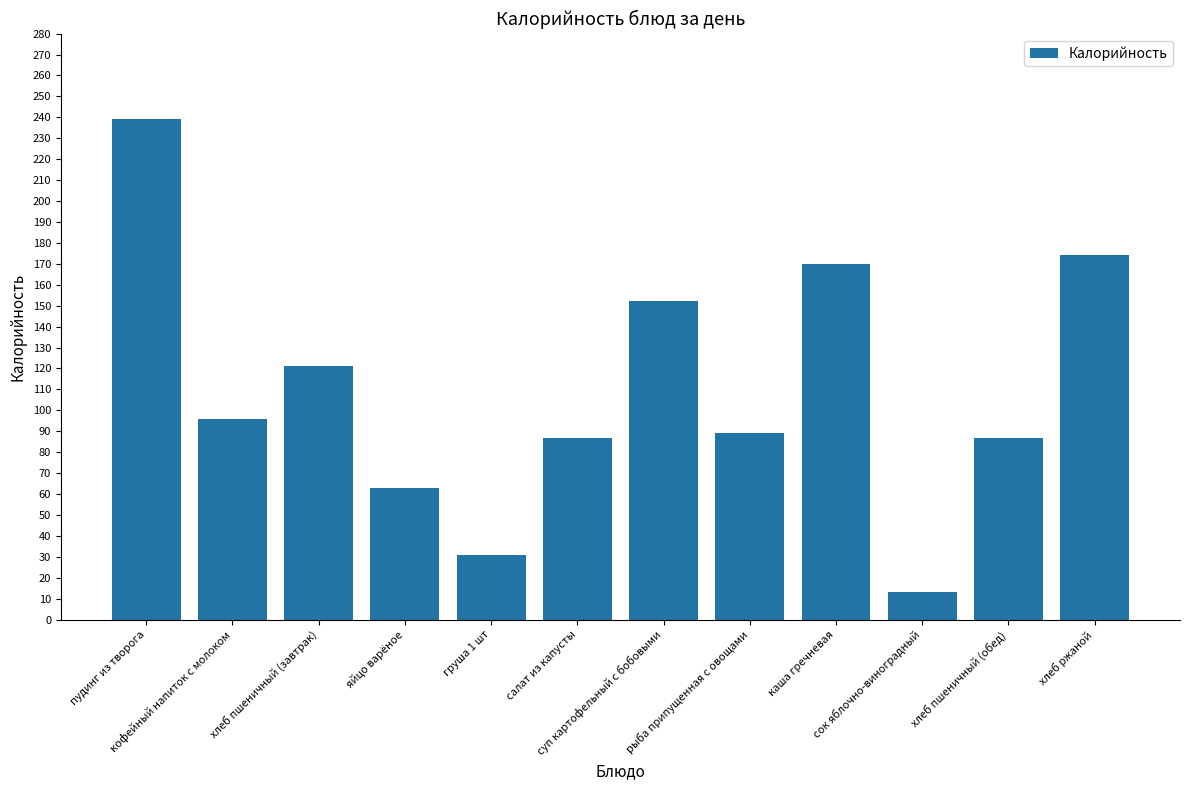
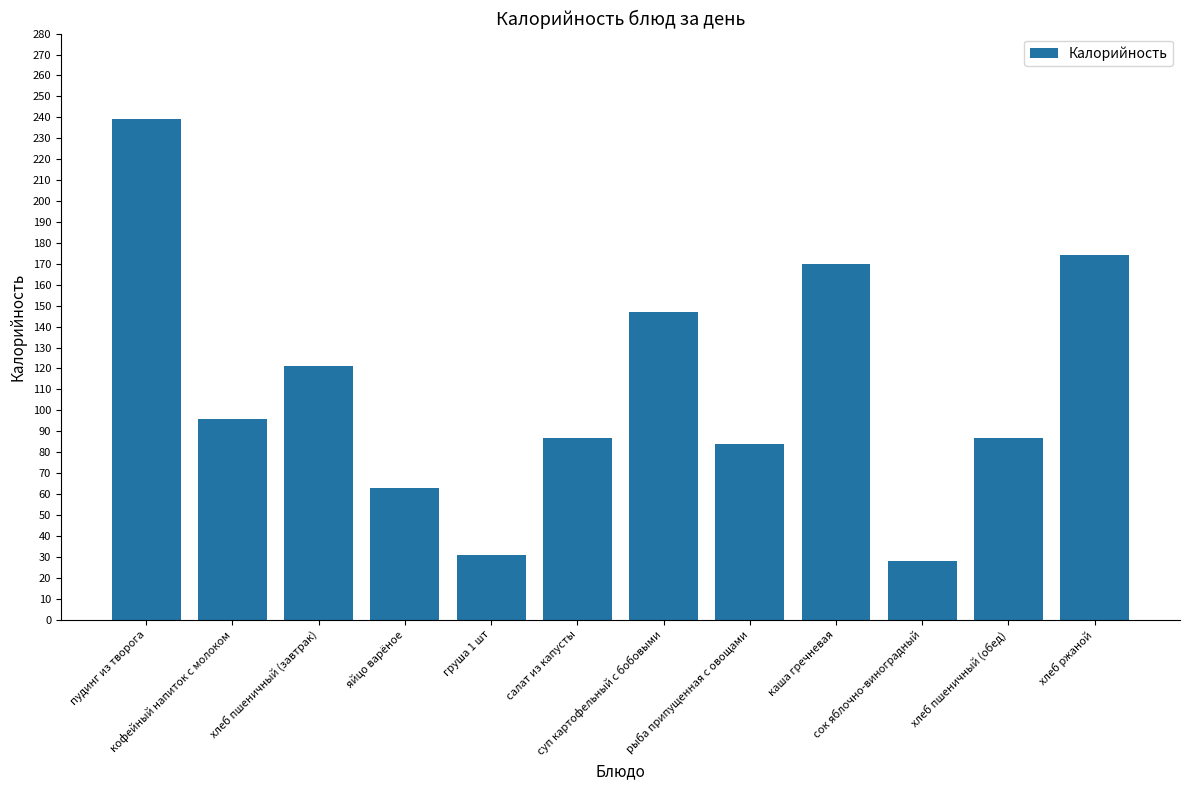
  {
    "пудинг из творога": 239,
    "кофейный напиток с молоком": 96,
    "хлеб пшеничный (завтрак)": 121,
    "яйцо варёное": 63,
    "груша 1 шт": 31,
    "салат из капусты": 87,
-   "суп картофельный с бобовыми": 152,
-   "рыба припущенная с овощами": 89,
+   "суп картофельный с бобовыми": 147,
+   "рыба припущенная с овощами": 84,
    "каша гречневая": 170,
-   "сок яблочно-виноградный": 13,
+   "сок яблочно-виноградный": 28,
    "хлеб пшеничный (обед)": 87,
    "хлеб ржаной": 174
  }
